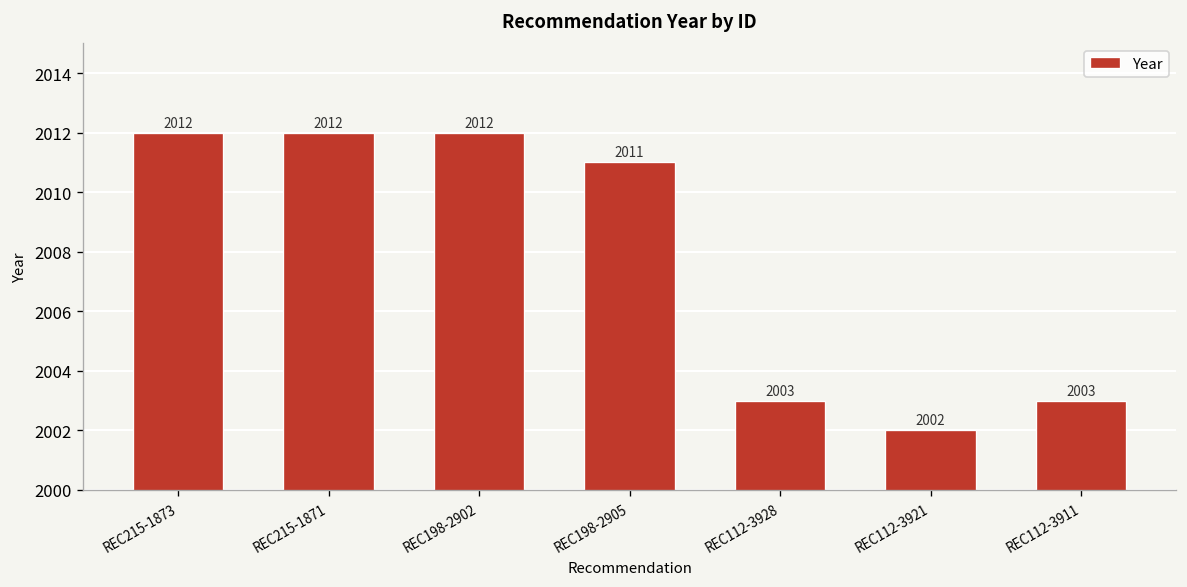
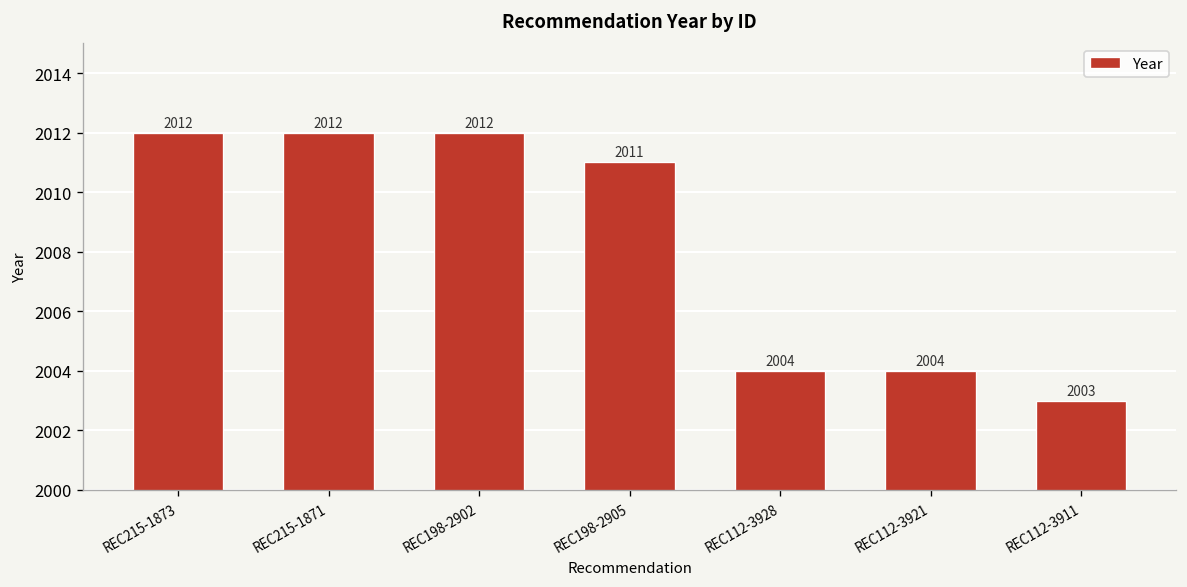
  {
    "REC215-1873": 2012,
    "REC215-1871": 2012,
    "REC198-2902": 2012,
    "REC198-2905": 2011,
-   "REC112-3928": 2003,
-   "REC112-3921": 2002,
+   "REC112-3928": 2004,
+   "REC112-3921": 2004,
    "REC112-3911": 2003
  }
